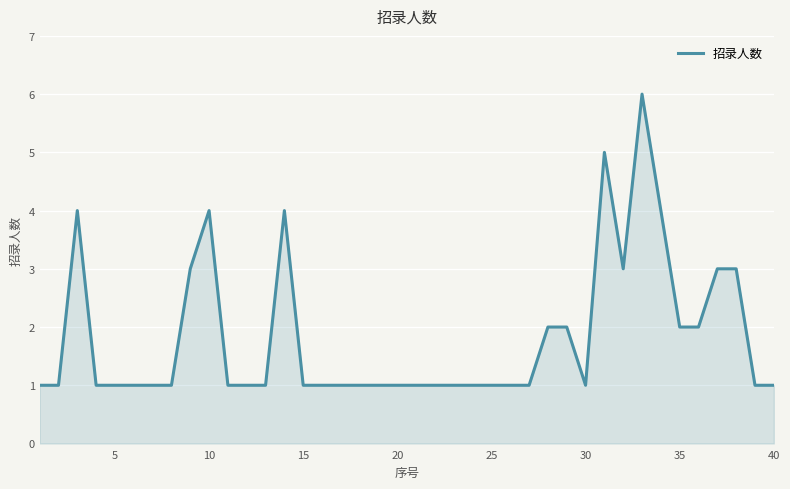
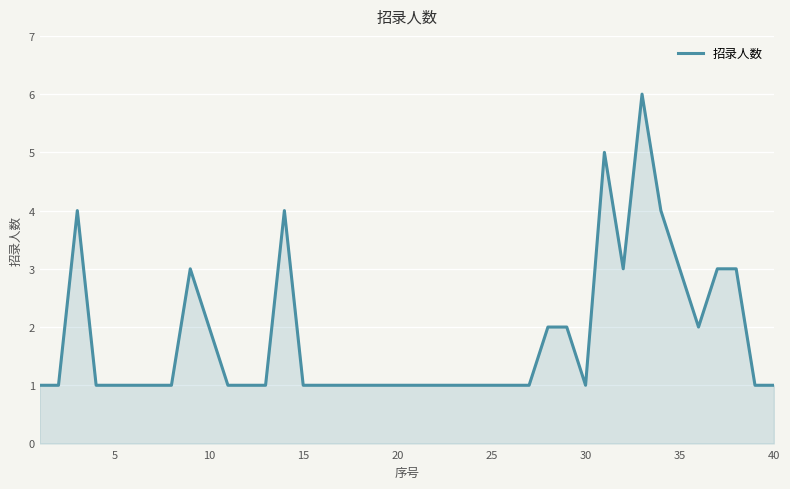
  {
    "5": 1,
-   "10": 4,
+   "10": 2,
    "15": 1,
    "20": 1,
    "25": 1,
    "30": 1,
-   "35": 2,
+   "35": 3,
    "40": 1
  }
